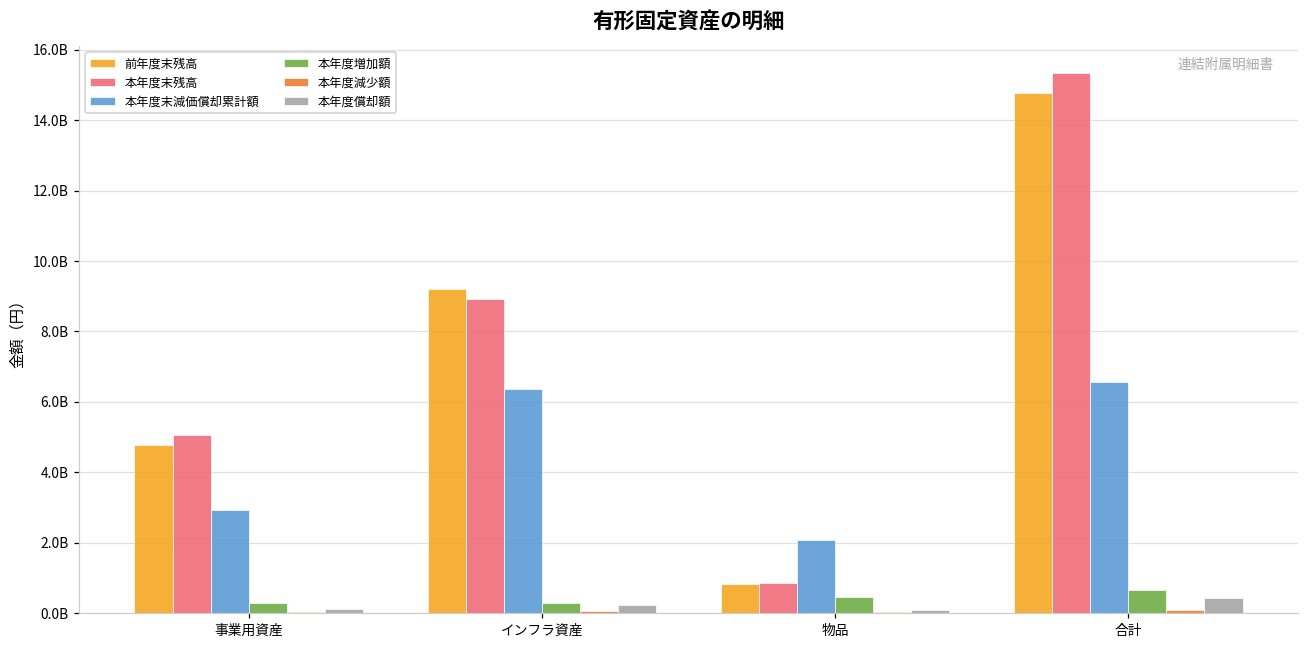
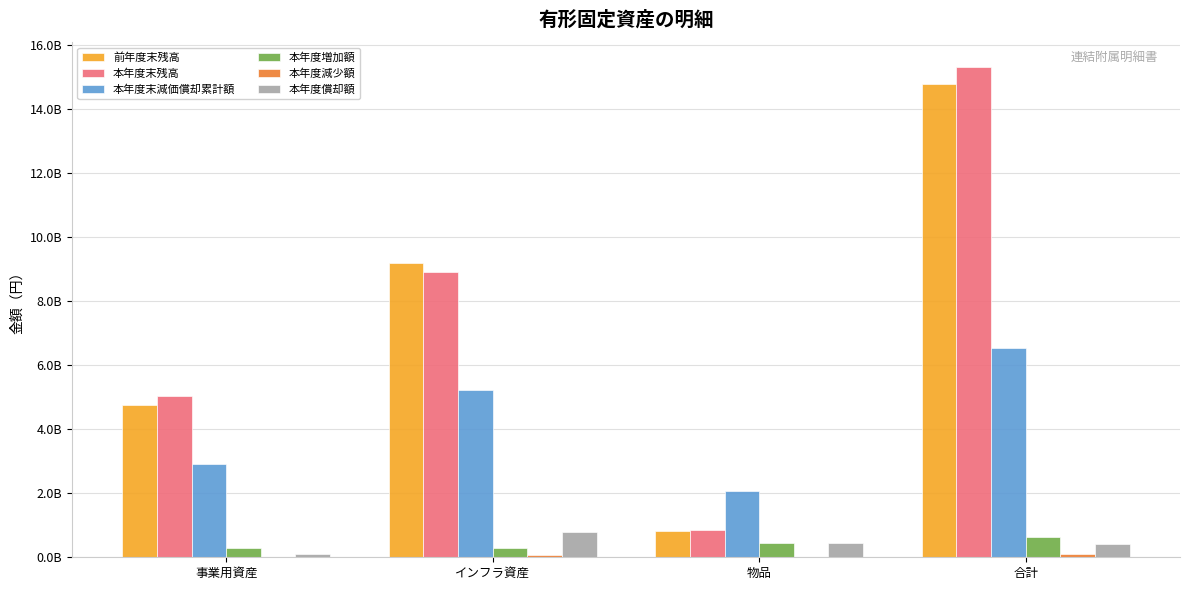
  {
    "本年度末残高": {
      "事業用資産": 5000000000,
      "インフラ資産": 8900000000,
      "物品": 900000000,
      "合計": 15300000000
    },
    "本年度末減価償却累計額": {
      "事業用資産": 2900000000,
-     "インフラ資産": 6400000000,
+     "インフラ資産": 5200000000,
      "物品": 2100000000,
      "合計": 6600000000
    },
    "本年度増加額": {
      "事業用資産": 300000000,
      "インフラ資産": 300000000,
      "物品": 500000000,
      "合計": 600000000
    },
    "本年度償却額": {
      "事業用資産": 100000000,
-     "インフラ資産": 200000000,
-     "物品": 100000000,
+     "インフラ資産": 800000000,
+     "物品": 400000000,
      "合計": 400000000
    }
  }
